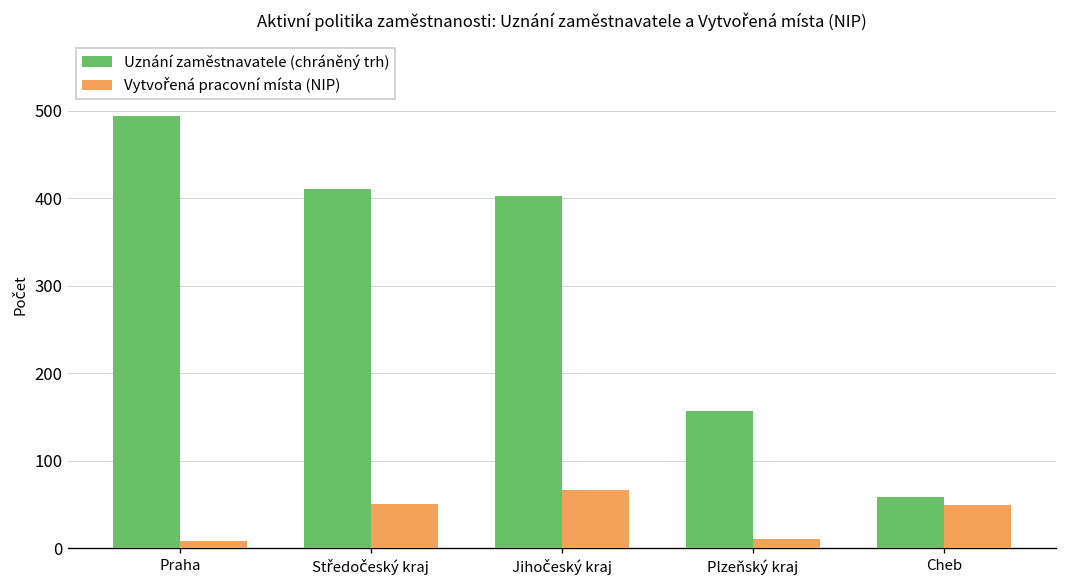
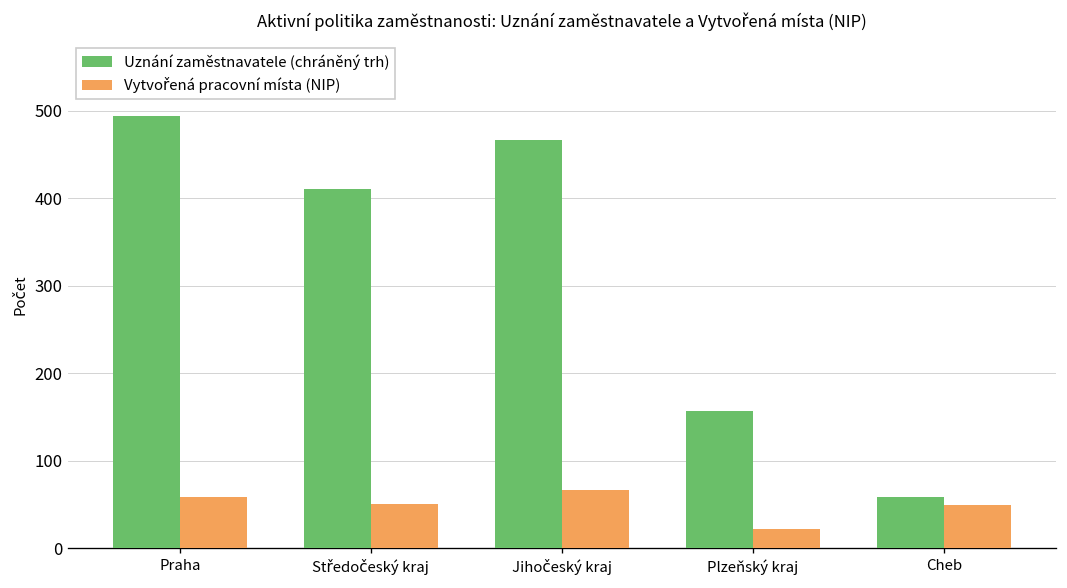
  {
    "Uznání zaměstnavatele (chráněný trh)": {
      "Praha": 490,
      "Středočeský kraj": 410,
-     "Jihočeský kraj": 400,
+     "Jihočeský kraj": 470,
      "Plzeňský kraj": 160,
      "Cheb": 60
    },
    "Vytvořená pracovní místa (NIP)": {
-     "Praha": 10,
+     "Praha": 60,
      "Středočeský kraj": 50,
      "Jihočeský kraj": 70,
-     "Plzeňský kraj": 10,
+     "Plzeňský kraj": 20,
      "Cheb": 50
    }
  }
